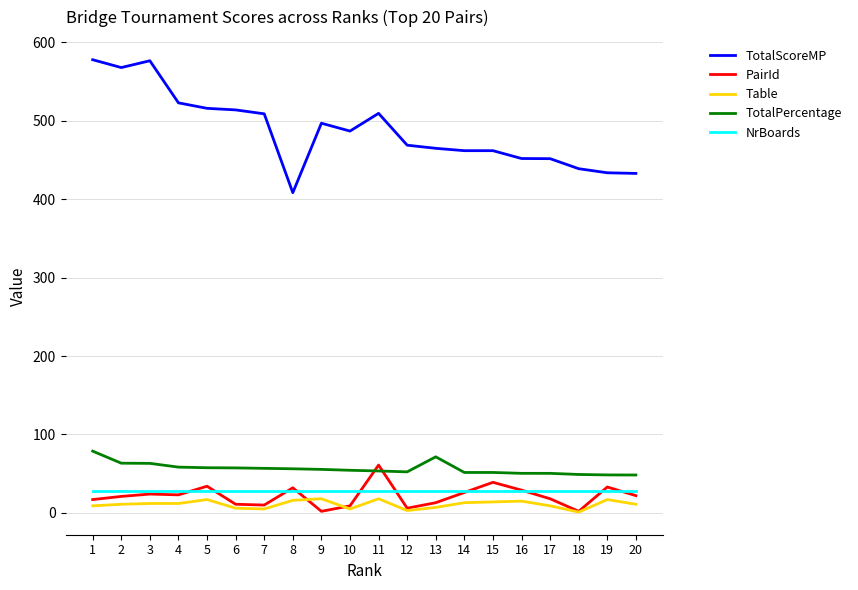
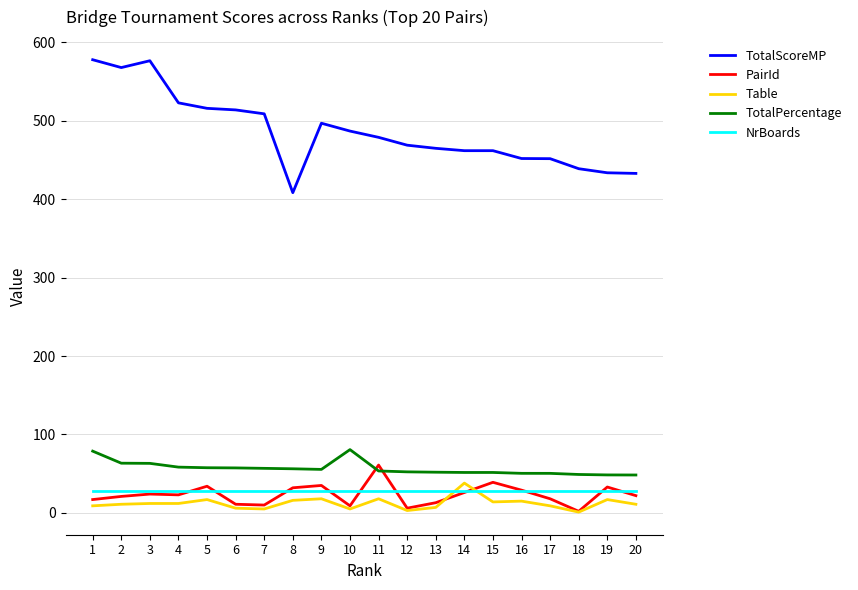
  {
    "TotalScoreMP": {
      "1": 580,
      "2": 570,
      "3": 580,
      "4": 520,
      "5": 520,
      "6": 510,
      "7": 510,
      "8": 410,
      "9": 500,
      "10": 490,
-     "11": 510,
+     "11": 480,
      "12": 470,
      "13": 470,
      "14": 460,
      "15": 460,
      "16": 450,
      "17": 450,
      "18": 440,
      "19": 430,
      "20": 430
    },
    "PairId": {
      "1": 20,
      "2": 20,
      "3": 20,
      "4": 20,
      "5": 30,
      "6": 10,
      "7": 10,
      "8": 30,
-     "9": 0,
+     "9": 40,
      "10": 10,
      "11": 60,
      "13": 10,
      "15": 40,
      "17": 20,
      "19": 30,
      "20": 20
    },
    "Table": {
      "1": 10,
      "2": 10,
      "3": 10,
      "4": 10,
      "5": 20,
      "6": 10,
      "7": 10,
      "8": 20,
      "9": 20,
      "10": 10,
      "11": 20,
      "13": 10,
-     "14": 10,
+     "14": 40,
      "15": 10,
      "16": 20,
      "17": 10,
      "19": 20,
      "20": 10
    },
    "TotalPercentage": {
      "1": 80,
      "2": 60,
      "3": 60,
      "4": 60,
      "5": 60,
      "6": 60,
      "7": 60,
      "8": 60,
      "9": 60,
-     "10": 50,
+     "10": 80,
      "11": 50,
      "12": 50,
-     "13": 70,
+     "13": 50,
      "14": 50,
      "15": 50,
      "16": 50,
      "17": 50,
      "18": 50,
      "19": 50,
      "20": 50
    },
    "NrBoards": {
      "1": 30,
      "2": 30,
      "3": 30,
      "4": 30,
      "5": 30,
      "6": 30,
      "7": 30,
      "8": 30,
      "9": 30,
      "10": 30,
      "11": 30,
      "12": 30,
      "13": 30,
      "15": 30,
      "17": 30,
      "18": 30,
      "19": 30,
      "20": 30
    }
  }
